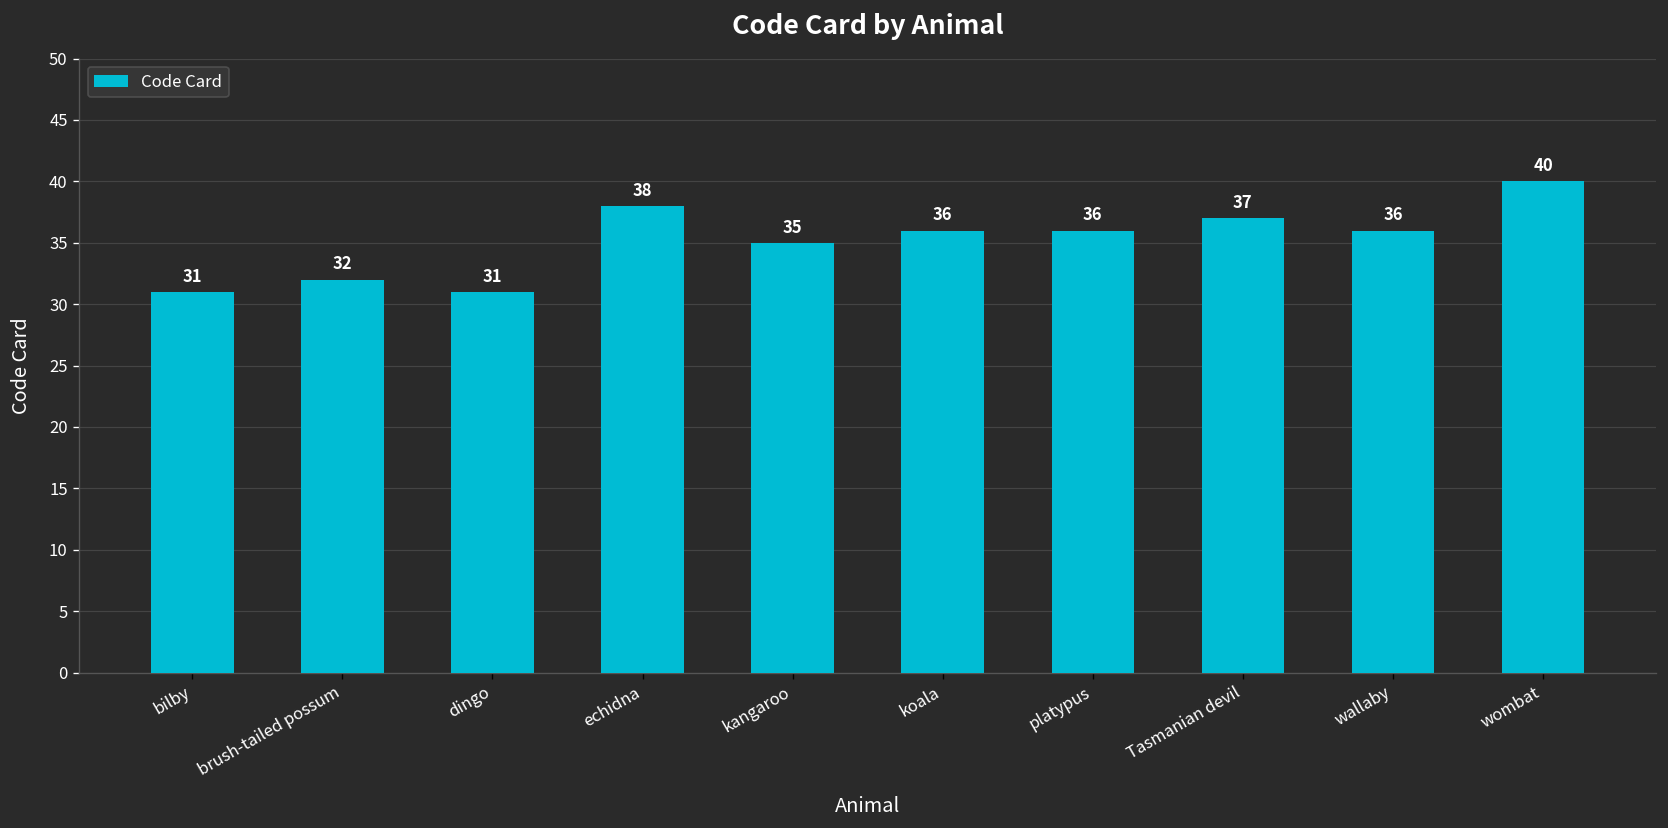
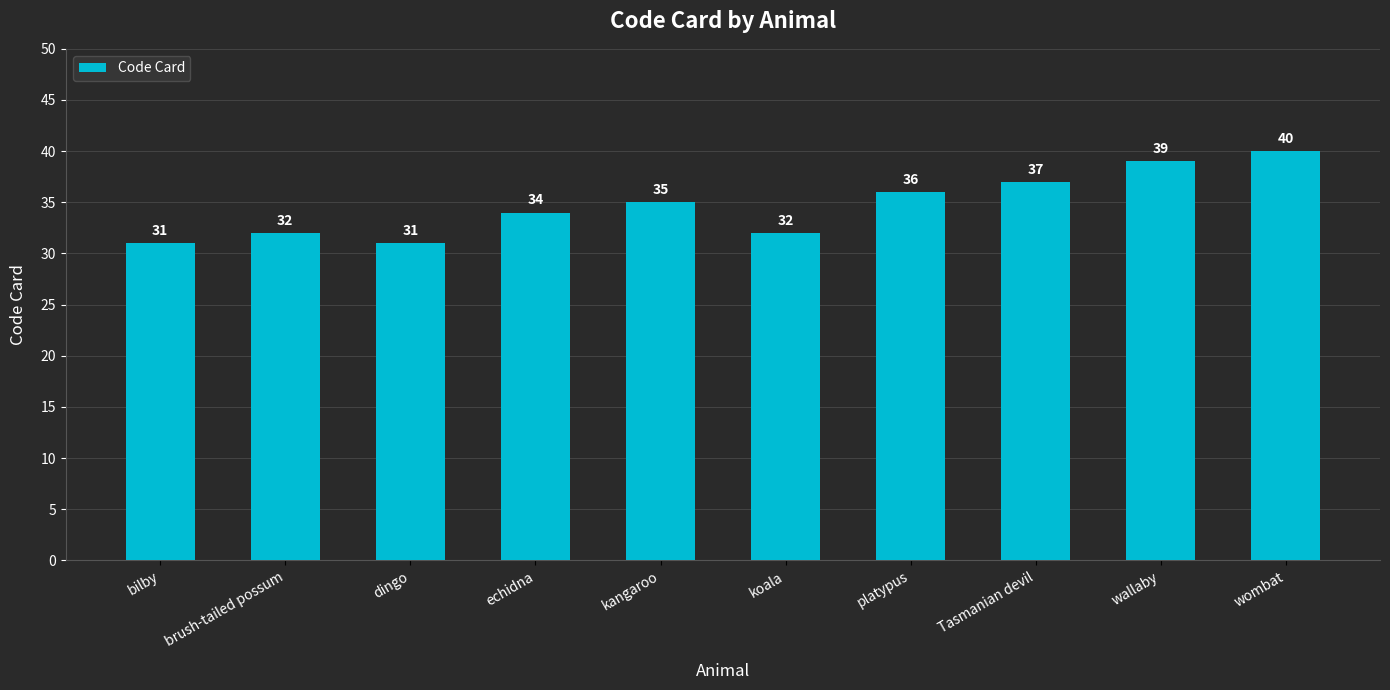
  {
    "bilby": 31,
    "brush-tailed possum": 32,
    "dingo": 31,
-   "echidna": 38,
+   "echidna": 34,
    "kangaroo": 35,
-   "koala": 36,
+   "koala": 32,
    "platypus": 36,
    "Tasmanian devil": 37,
-   "wallaby": 36,
+   "wallaby": 39,
    "wombat": 40
  }
